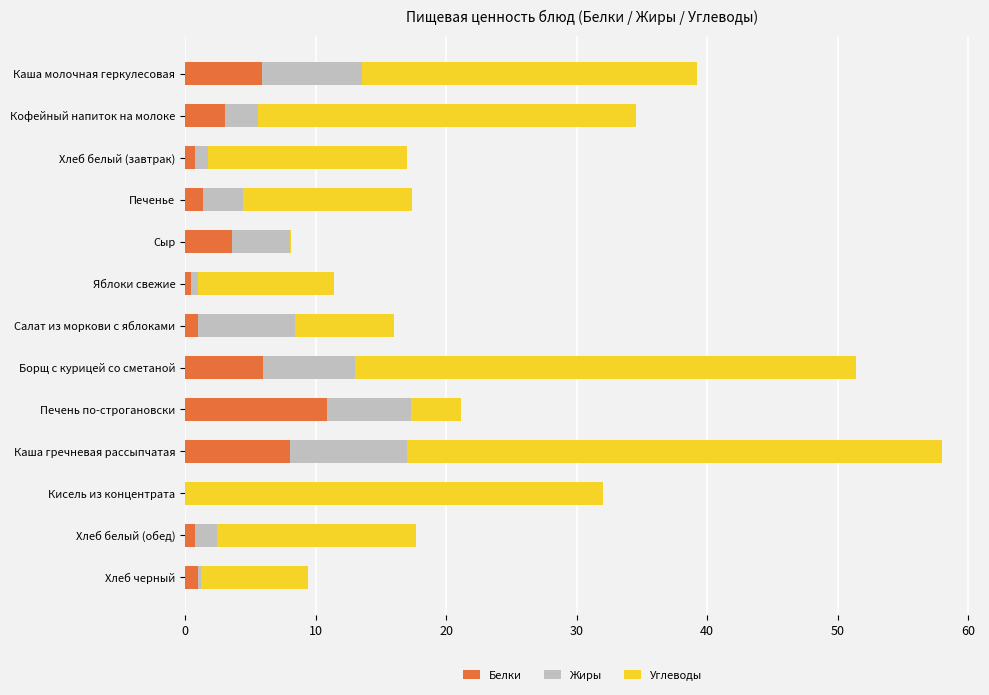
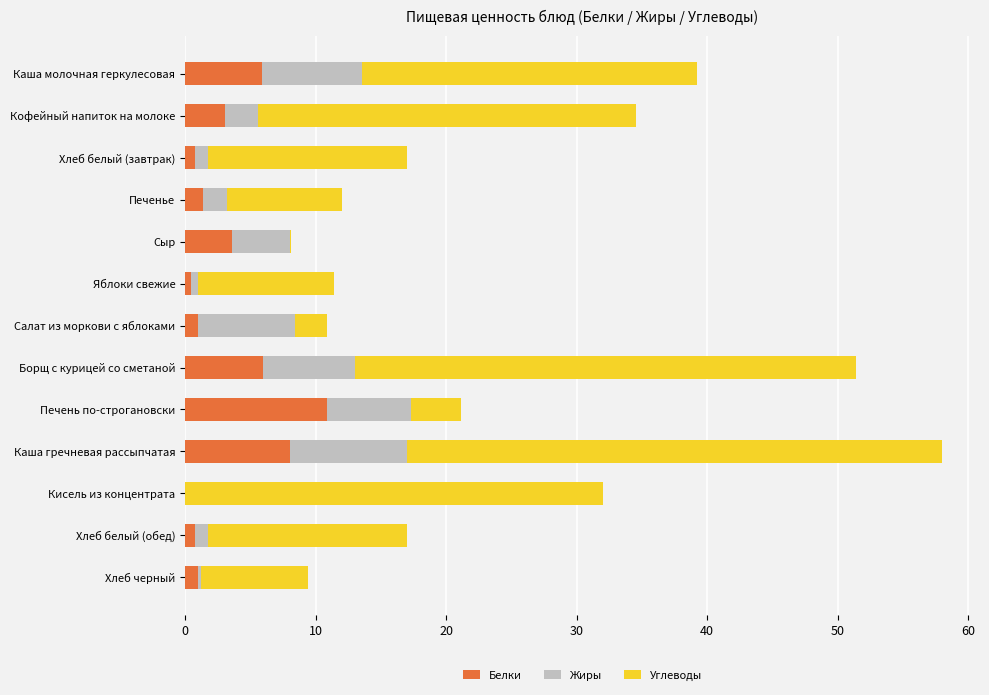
  {
    "Белки": {
      "Каша молочная геркулесовая": 5.9,
      "Кофейный напиток на молоке": 3.1,
      "Хлеб белый (завтрак)": 0.8,
      "Печенье": 1.4,
      "Сыр": 3.6,
      "Яблоки свежие": 0.5,
      "Салат из моркови с яблоками": 1.0,
      "Борщ с курицей со сметаной": 6.0,
      "Печень по-строгановски": 10.9,
      "Каша гречневая рассыпчатая": 8.0,
      "Кисель из концентрата": 0.0,
      "Хлеб белый (обед)": 0.8,
      "Хлеб черный": 1.0
    },
    "Жиры": {
      "Каша молочная геркулесовая": 7.6,
      "Кофейный напиток на молоке": 2.5,
      "Хлеб белый (завтрак)": 1.0,
-     "Печенье": 3.0,
+     "Печенье": 1.8,
      "Сыр": 4.4,
      "Яблоки свежие": 0.5,
      "Салат из моркови с яблоками": 7.4,
      "Борщ с курицей со сметаной": 7.0,
      "Печень по-строгановски": 6.4,
      "Каша гречневая рассыпчатая": 9.0,
      "Кисель из концентрата": 0.0,
-     "Хлеб белый (обед)": 1.7,
+     "Хлеб белый (обед)": 1.0,
      "Хлеб черный": 0.2
    },
    "Углеводы": {
      "Каша молочная геркулесовая": 25.7,
      "Кофейный напиток на молоке": 29.0,
      "Хлеб белый (завтрак)": 15.3,
-     "Печенье": 13.0,
+     "Печенье": 8.8,
      "Яблоки свежие": 10.4,
-     "Салат из моркови с яблоками": 7.6,
+     "Салат из моркови с яблоками": 2.4,
      "Борщ с курицей со сметаной": 38.4,
      "Печень по-строгановски": 3.8,
      "Каша гречневая рассыпчатая": 41.0,
      "Кисель из концентрата": 32.0,
      "Хлеб белый (обед)": 15.3,
      "Хлеб черный": 8.2
    }
  }
